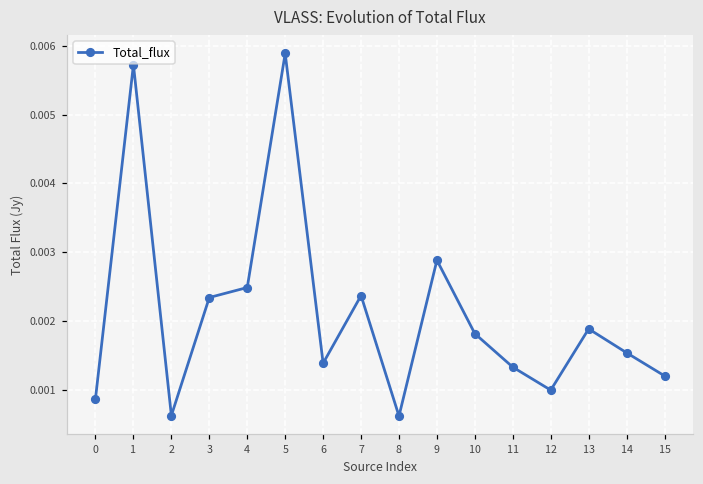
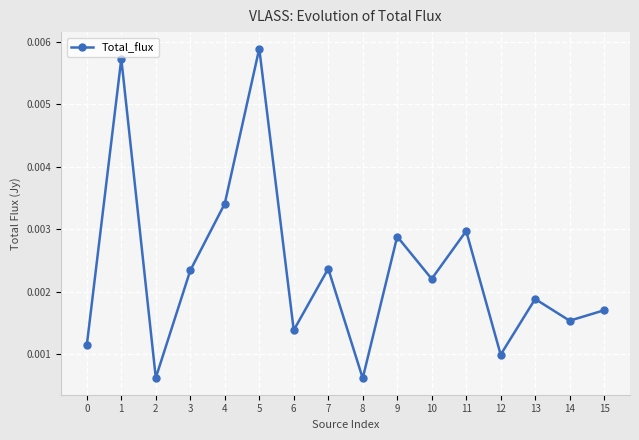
  {
-   "0": 0.0009,
+   "0": 0.0011,
    "1": 0.0057,
    "2": 0.0006,
    "3": 0.0023,
-   "4": 0.0025,
+   "4": 0.0034,
    "5": 0.0059,
    "6": 0.0014,
    "7": 0.0024,
    "8": 0.0006,
    "9": 0.0029,
-   "10": 0.0018,
-   "11": 0.0013,
+   "10": 0.0022,
+   "11": 0.0030,
    "12": 0.0010,
    "13": 0.0019,
    "14": 0.0015,
-   "15": 0.0012
+   "15": 0.0017
  }
